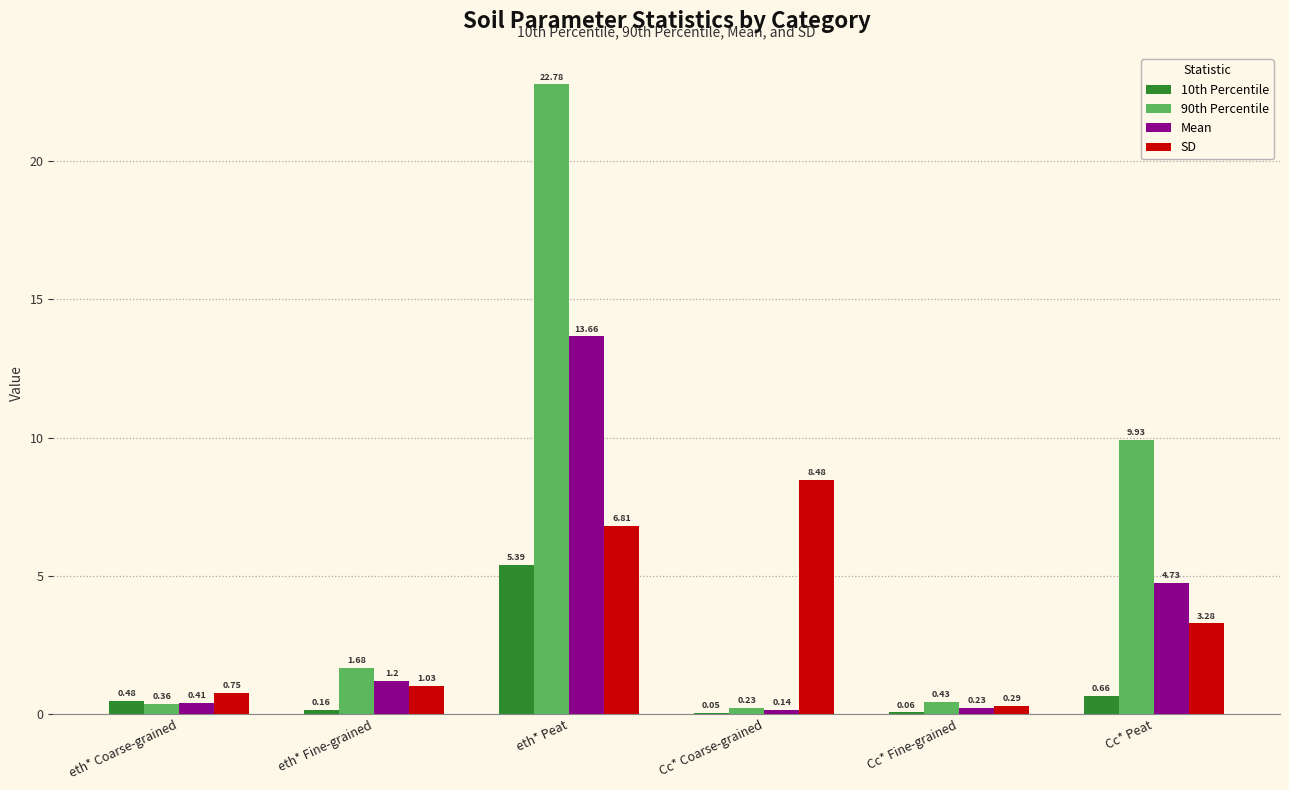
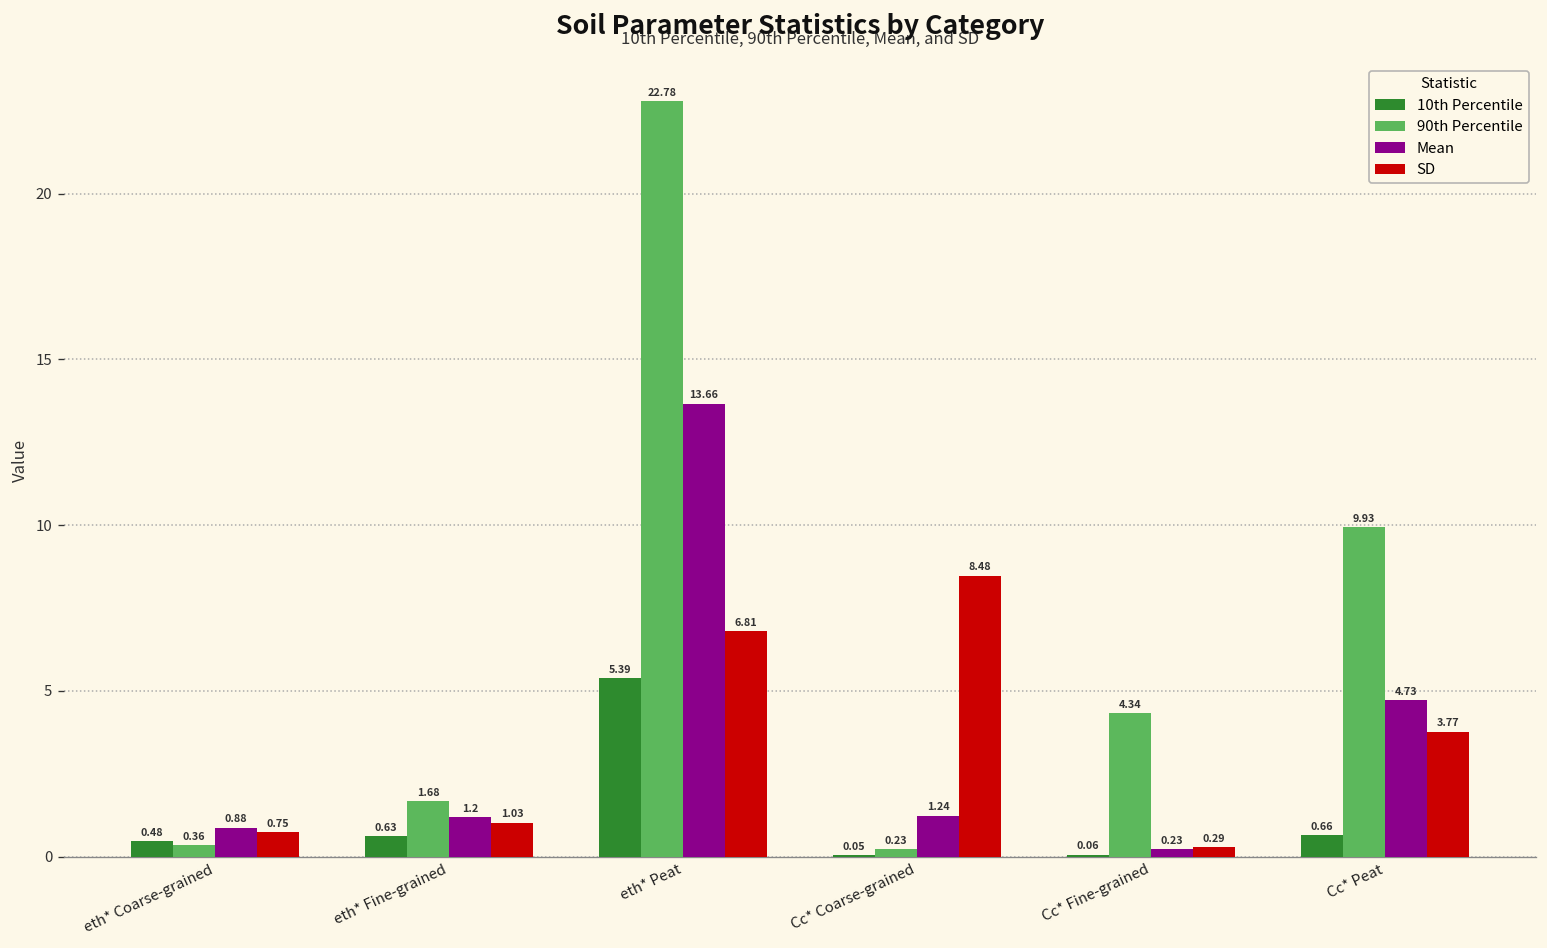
  {
    "10th Percentile": {
      "eth* Coarse-grained": 0.48,
-     "eth* Fine-grained": 0.16,
+     "eth* Fine-grained": 0.63,
      "eth* Peat": 5.39,
      "Cc* Coarse-grained": 0.05,
      "Cc* Fine-grained": 0.06,
      "Cc* Peat": 0.66
    },
    "90th Percentile": {
      "eth* Coarse-grained": 0.36,
      "eth* Fine-grained": 1.68,
      "eth* Peat": 22.78,
      "Cc* Coarse-grained": 0.23,
-     "Cc* Fine-grained": 0.43,
+     "Cc* Fine-grained": 4.34,
      "Cc* Peat": 9.93
    },
    "Mean": {
-     "eth* Coarse-grained": 0.41,
+     "eth* Coarse-grained": 0.88,
      "eth* Fine-grained": 1.2,
      "eth* Peat": 13.66,
-     "Cc* Coarse-grained": 0.14,
+     "Cc* Coarse-grained": 1.24,
      "Cc* Fine-grained": 0.23,
      "Cc* Peat": 4.73
    },
    "SD": {
      "eth* Coarse-grained": 0.75,
      "eth* Fine-grained": 1.03,
      "eth* Peat": 6.81,
      "Cc* Coarse-grained": 8.48,
      "Cc* Fine-grained": 0.29,
-     "Cc* Peat": 3.28
+     "Cc* Peat": 3.77
    }
  }
